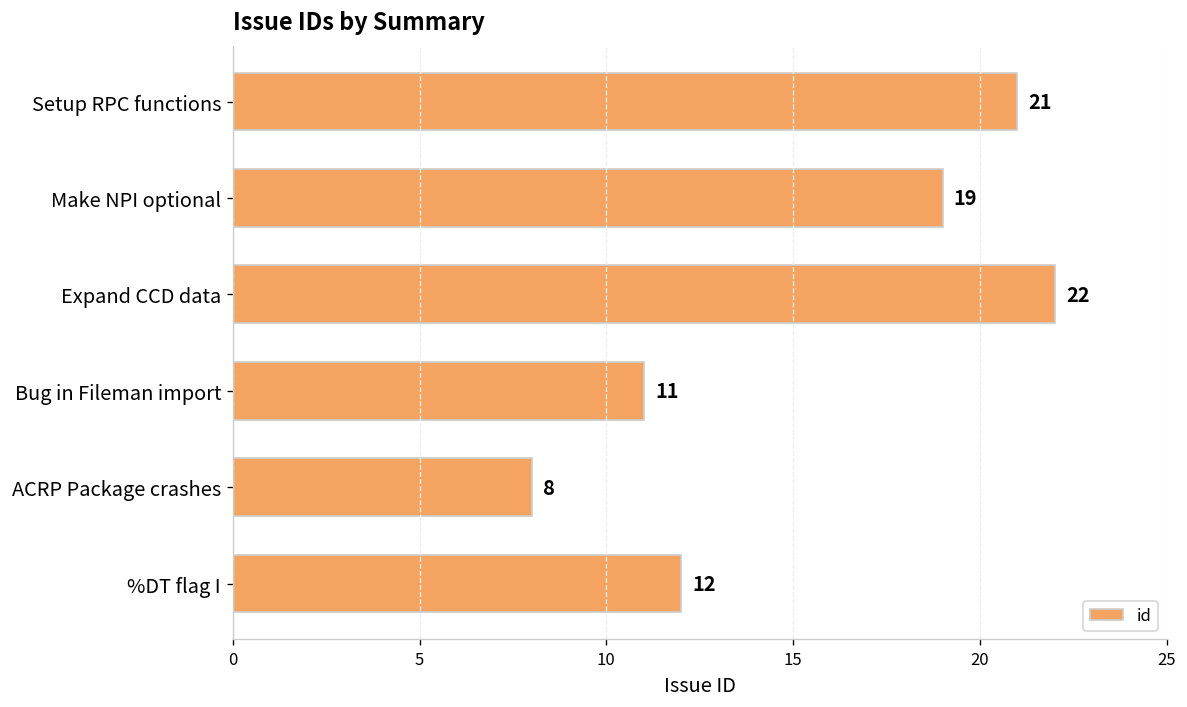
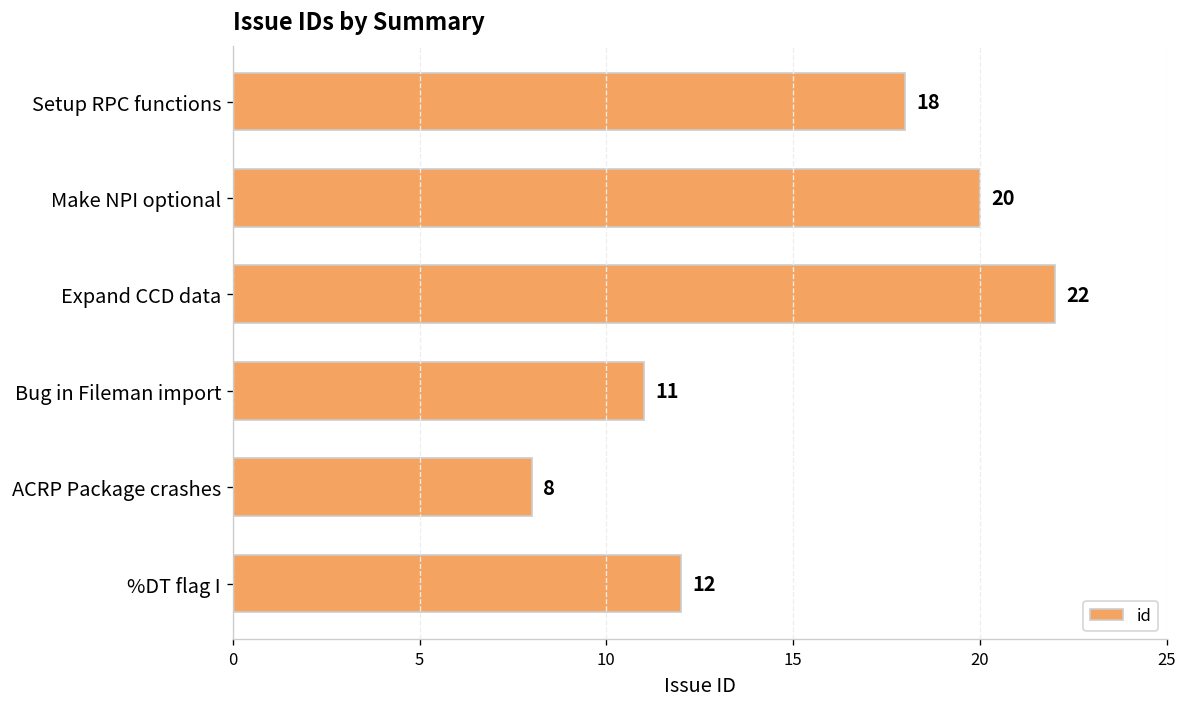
  {
-   "Setup RPC functions": 21,
-   "Make NPI optional": 19,
+   "Setup RPC functions": 18,
+   "Make NPI optional": 20,
    "Expand CCD data": 22,
    "Bug in Fileman import": 11,
    "ACRP Package crashes": 8,
    "%DT flag I": 12
  }
